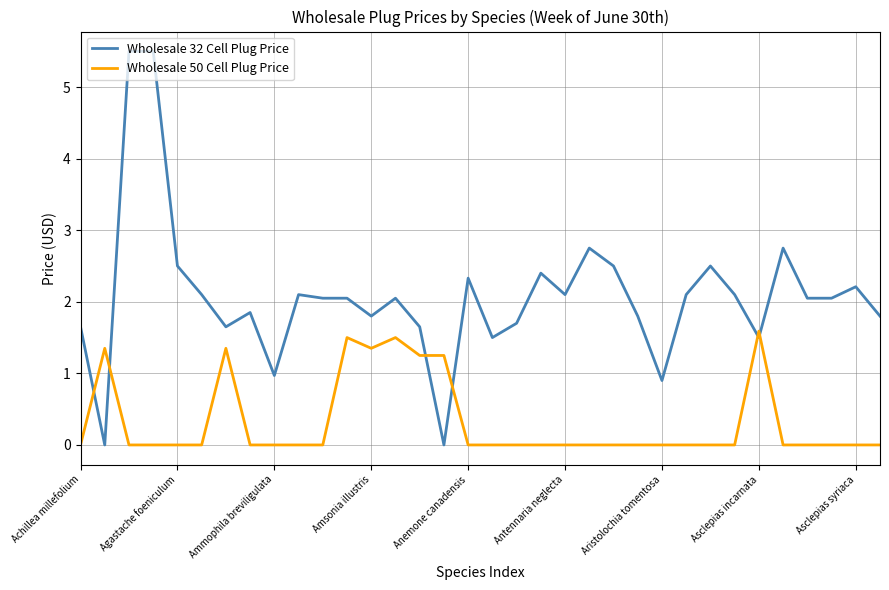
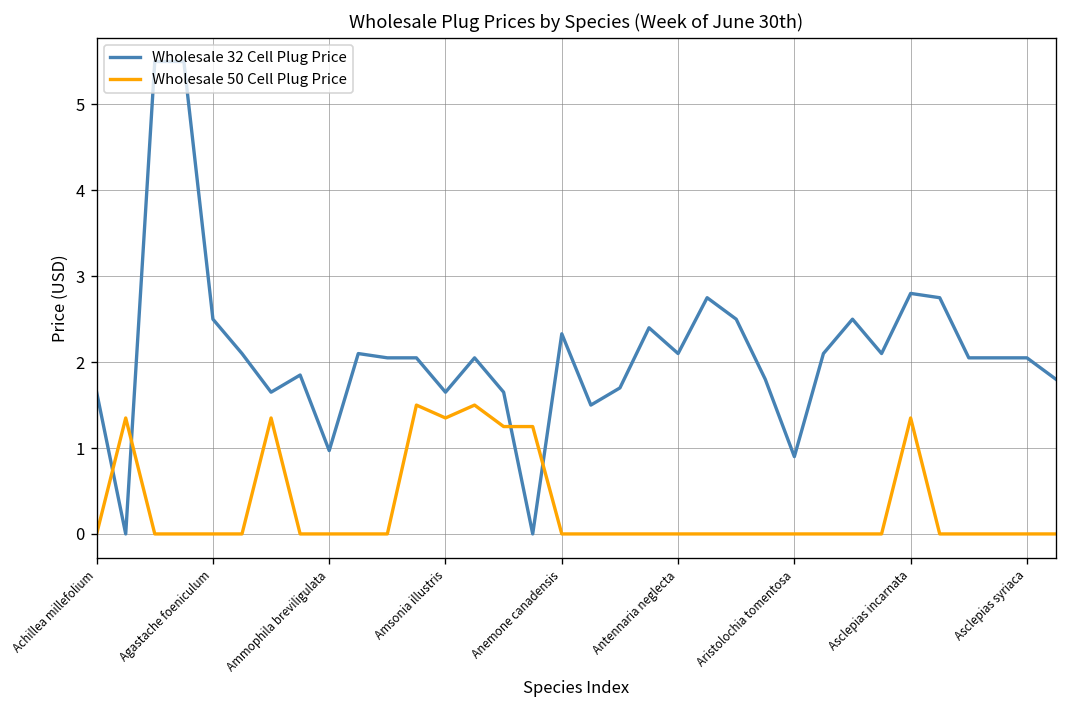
  {
    "Wholesale 32 Cell Plug Price": {
      "Achillea millefolium": 1.7,
      "Agastache foeniculum": 2.5,
      "Ammophila breviligulata": 1.0,
-     "Amsonia illustris": 1.8,
+     "Amsonia illustris": 1.7,
      "Anemone canadensis": 2.3,
      "Antennaria neglecta": 2.1,
      "Aristolochia tomentosa": 0.9,
-     "Asclepias incarnata": 1.5,
-     "Asclepias syriaca": 2.2
+     "Asclepias incarnata": 2.8,
+     "Asclepias syriaca": 2.1
    },
    "Wholesale 50 Cell Plug Price": {
      "Achillea millefolium": 0.0,
      "Agastache foeniculum": 0.0,
      "Ammophila breviligulata": 0.0,
      "Amsonia illustris": 1.4,
      "Anemone canadensis": 0.0,
      "Antennaria neglecta": 0.0,
      "Aristolochia tomentosa": 0.0,
-     "Asclepias incarnata": 1.6,
+     "Asclepias incarnata": 1.4,
      "Asclepias syriaca": 0.0
    }
  }
